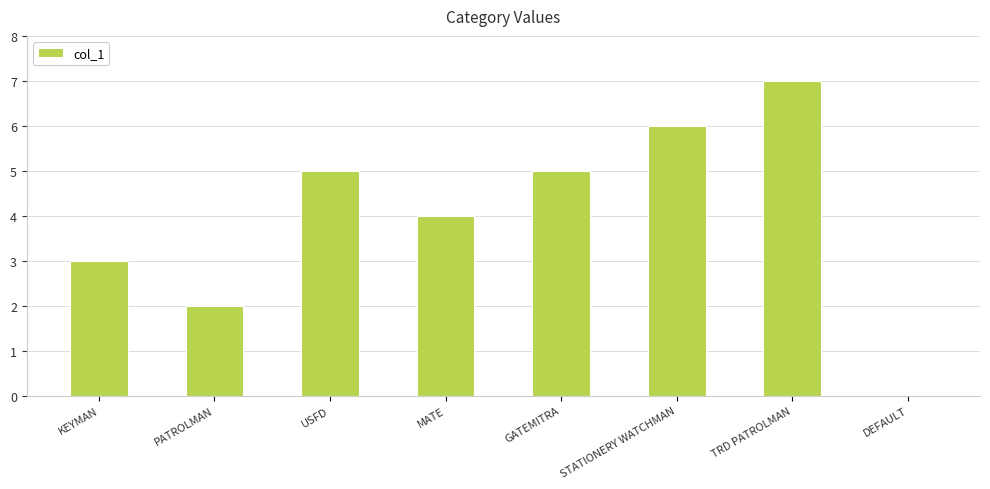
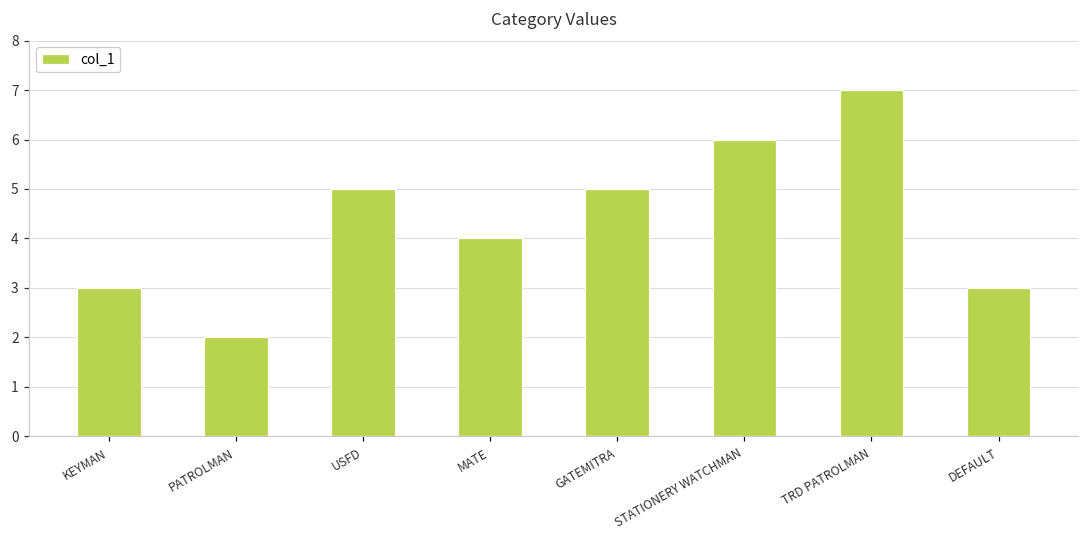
  {
    "KEYMAN": 3,
    "PATROLMAN": 2,
    "USFD": 5,
    "MATE": 4,
    "GATEMITRA": 5,
    "STATIONERY WATCHMAN": 6,
    "TRD PATROLMAN": 7,
-   "DEFAULT": 0
+   "DEFAULT": 3
  }
